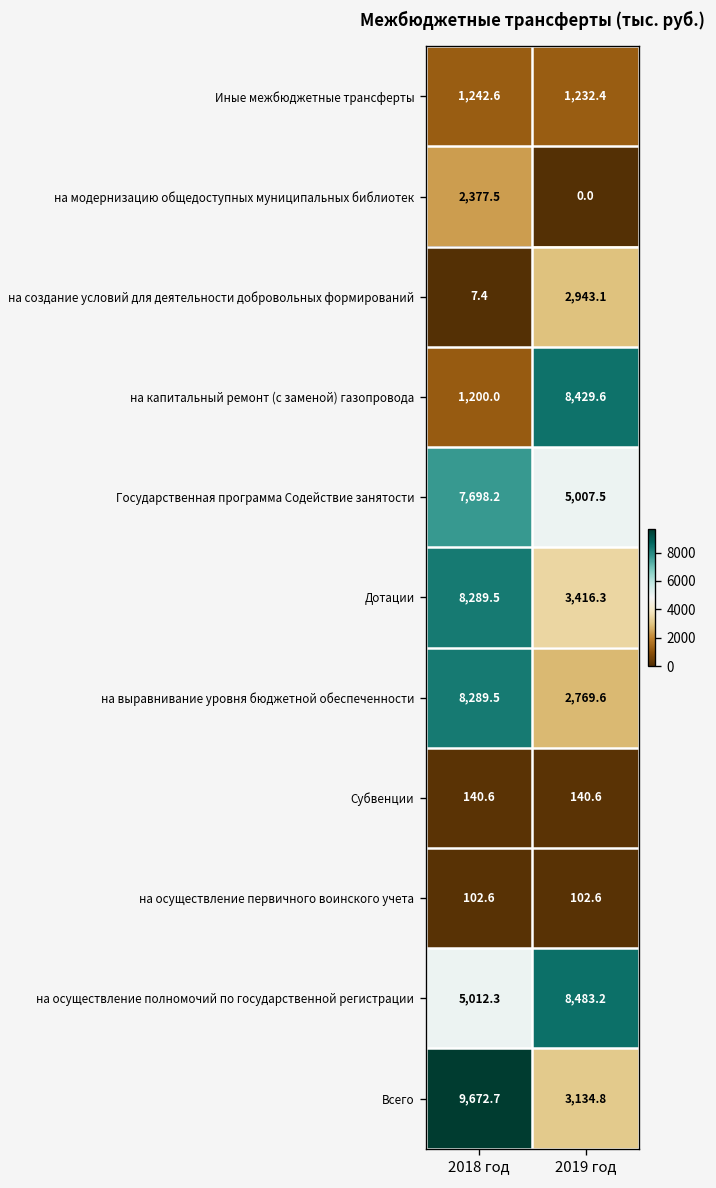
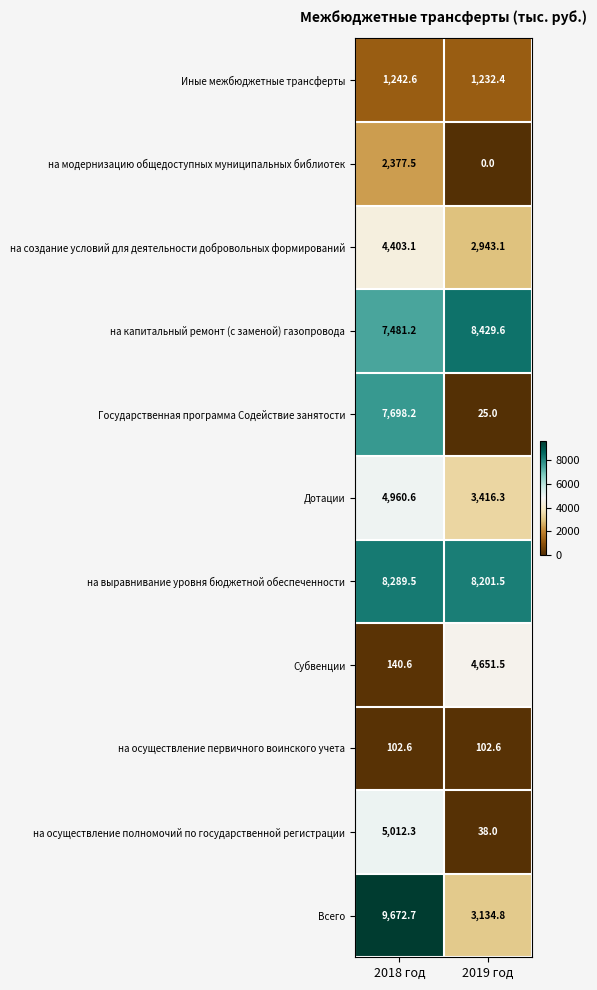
  {
    "Иные межбюджетные трансферты": {
      "2018 год": "1,242.6",
      "2019 год": "1,232.4"
    },
    "на модернизацию общедоступных муниципальных библиотек": {
      "2018 год": "2,377.5",
      "2019 год": "0.0"
    },
    "на создание условий для деятельности добровольных формирований": {
-     "2018 год": "7.4",
+     "2018 год": "4,403.1",
      "2019 год": "2,943.1"
    },
    "на капитальный ремонт (с заменой) газопровода": {
-     "2018 год": "1,200.0",
+     "2018 год": "7,481.2",
      "2019 год": "8,429.6"
    },
    "Государственная программа Содействие занятости": {
      "2018 год": "7,698.2",
-     "2019 год": "5,007.5"
+     "2019 год": "25.0"
    },
    "Дотации": {
-     "2018 год": "8,289.5",
+     "2018 год": "4,960.6",
      "2019 год": "3,416.3"
    },
    "на выравнивание уровня бюджетной обеспеченности": {
      "2018 год": "8,289.5",
-     "2019 год": "2,769.6"
+     "2019 год": "8,201.5"
    },
    "Субвенции": {
      "2018 год": "140.6",
-     "2019 год": "140.6"
+     "2019 год": "4,651.5"
    },
    "на осуществление первичного воинского учета": {
      "2018 год": "102.6",
      "2019 год": "102.6"
    },
    "на осуществление полномочий по государственной регистрации": {
      "2018 год": "5,012.3",
-     "2019 год": "8,483.2"
+     "2019 год": "38.0"
    },
    "Всего": {
      "2018 год": "9,672.7",
      "2019 год": "3,134.8"
    }
  }
